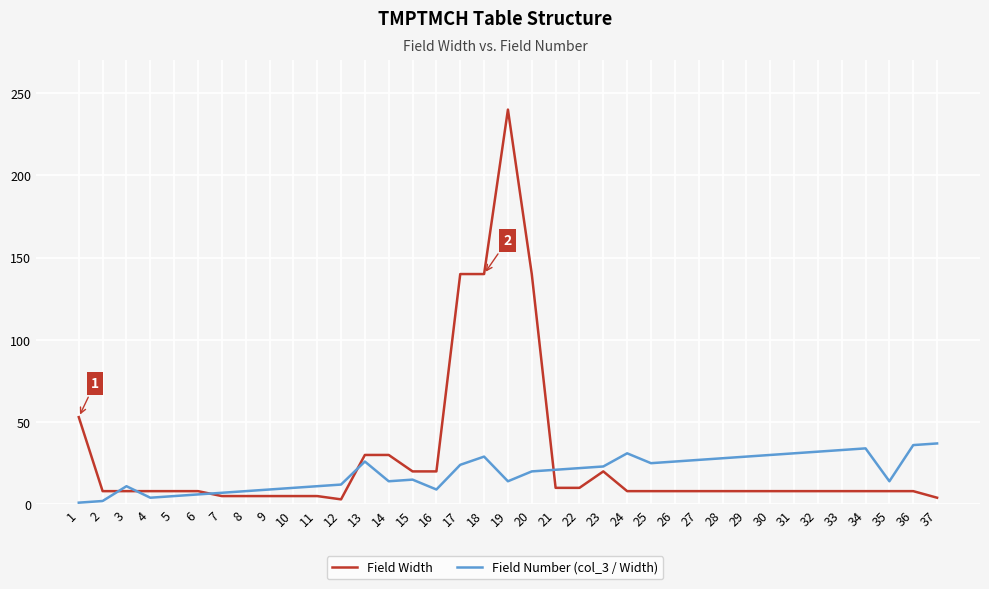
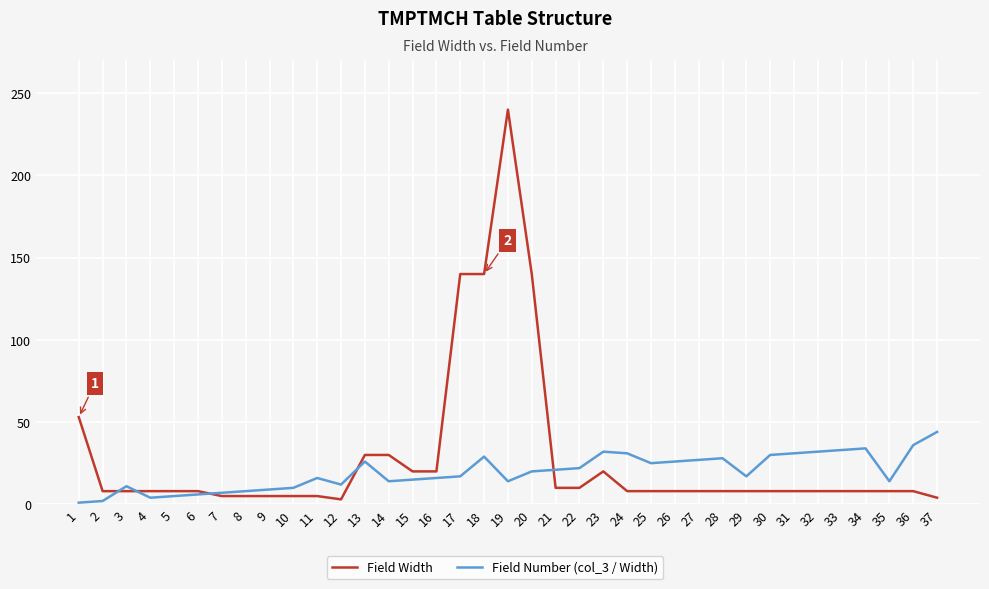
  {
    "Field Width": {
      "1": 53,
      "2": 8,
      "3": 8,
      "4": 8,
      "5": 8,
      "6": 8,
      "7": 5,
      "8": 5,
      "9": 5,
      "10": 5,
      "11": 5,
      "12": 3,
      "13": 30,
      "14": 30,
      "15": 20,
      "16": 20,
      "17": 140,
      "18": 140,
      "19": 240,
      "20": 140,
      "21": 10,
      "22": 10,
      "23": 20,
      "24": 8,
      "25": 8,
      "26": 8,
      "27": 8,
      "28": 8,
      "29": 8,
      "30": 8,
      "31": 8,
      "32": 8,
      "33": 8,
      "34": 8,
      "35": 8,
      "36": 8,
      "37": 4
    },
    "Field Number (col_3 / Width)": {
      "1": 1,
      "2": 2,
      "3": 11,
      "4": 4,
      "5": 5,
      "6": 6,
      "7": 7,
      "8": 8,
      "9": 9,
      "10": 10,
-     "11": 11,
+     "11": 16,
      "12": 12,
      "13": 26,
      "14": 14,
      "15": 15,
-     "16": 9,
-     "17": 24,
+     "16": 16,
+     "17": 17,
      "18": 29,
      "19": 14,
      "20": 20,
      "21": 21,
      "22": 22,
-     "23": 23,
+     "23": 32,
      "24": 31,
      "25": 25,
      "26": 26,
      "27": 27,
      "28": 28,
-     "29": 29,
+     "29": 17,
      "30": 30,
      "31": 31,
      "32": 32,
      "33": 33,
      "34": 34,
      "35": 14,
      "36": 36,
-     "37": 37
+     "37": 44
    }
  }
